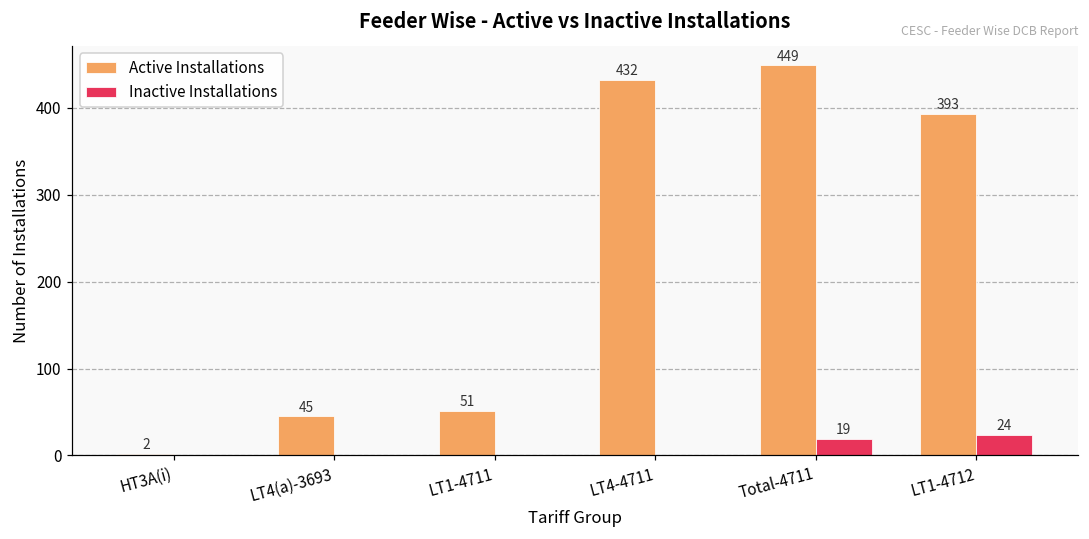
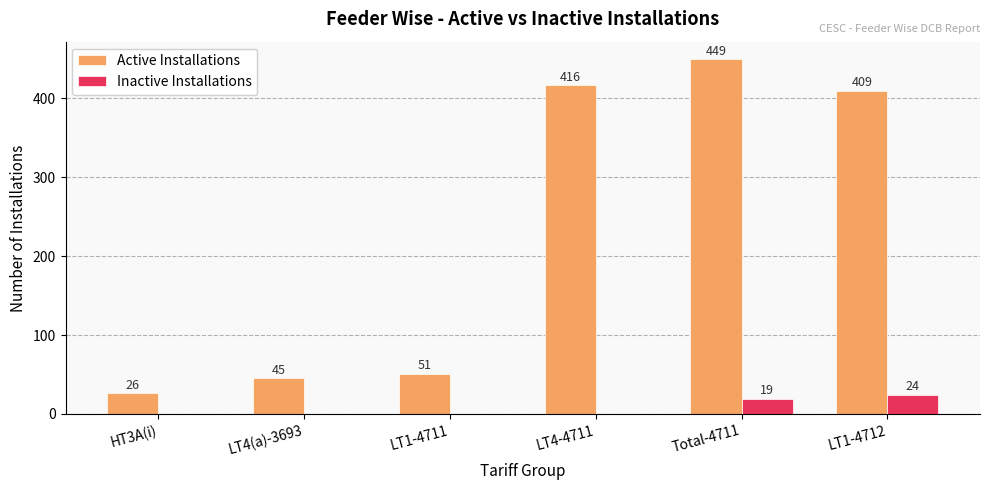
  {
    "Active Installations": {
-     "HT3A(i)": 2,
+     "HT3A(i)": 26,
      "LT4(a)-3693": 45,
      "LT1-4711": 51,
-     "LT4-4711": 432,
+     "LT4-4711": 416,
      "Total-4711": 449,
-     "LT1-4712": 393
+     "LT1-4712": 409
    },
    "Inactive Installations": {
      "Total-4711": 19,
      "LT1-4712": 24
    }
  }
